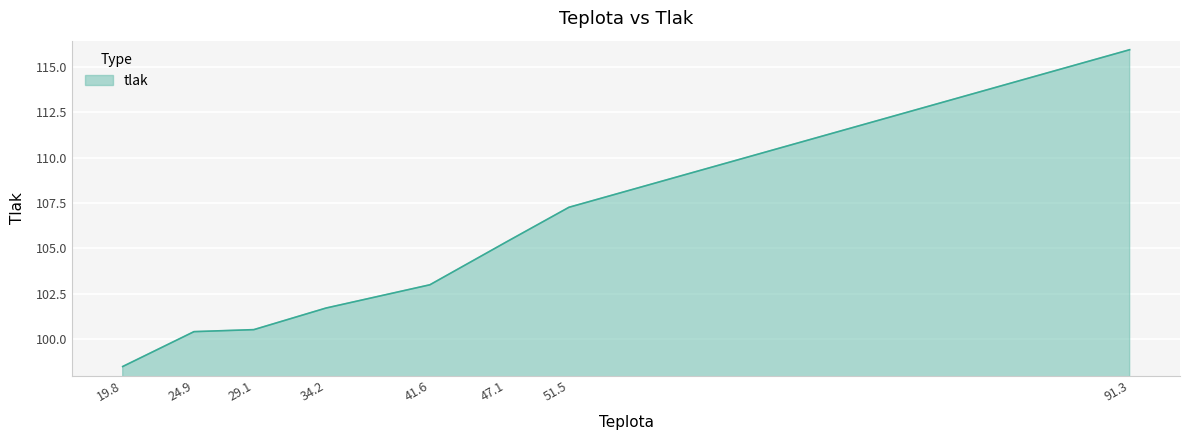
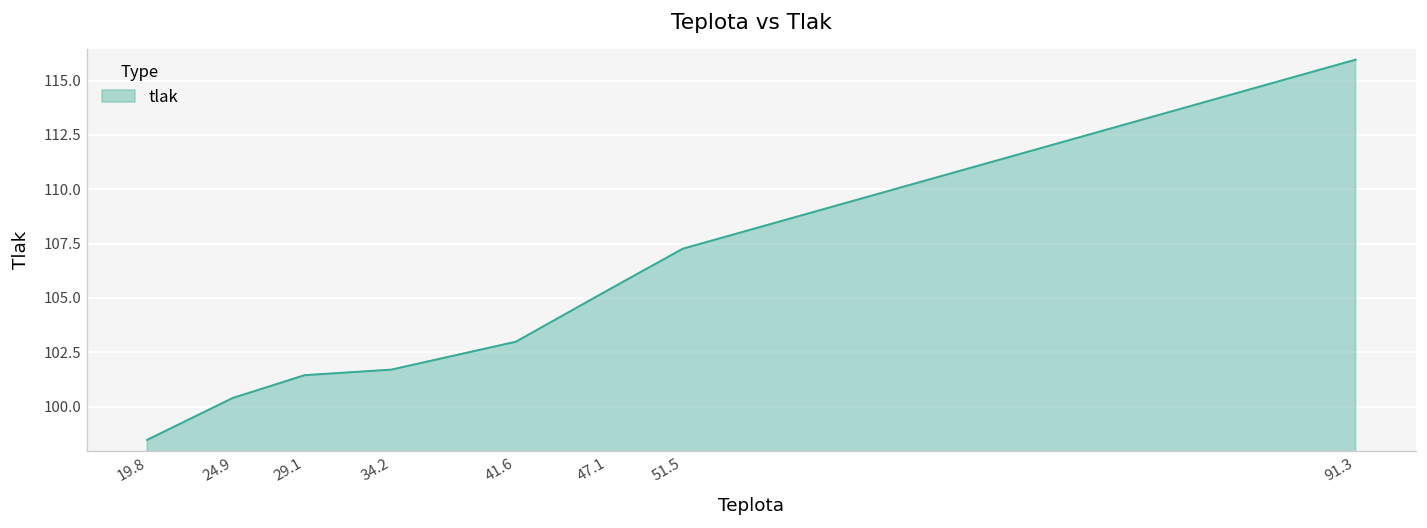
  {
    "19.8": 98.5,
    "24.9": 100.4,
-   "29.1": 100.5,
+   "29.1": 101.5,
    "34.2": 101.7,
    "41.6": 103.0,
    "47.1": 105.4,
    "51.5": 107.3,
    "91.3": 116.0
  }
